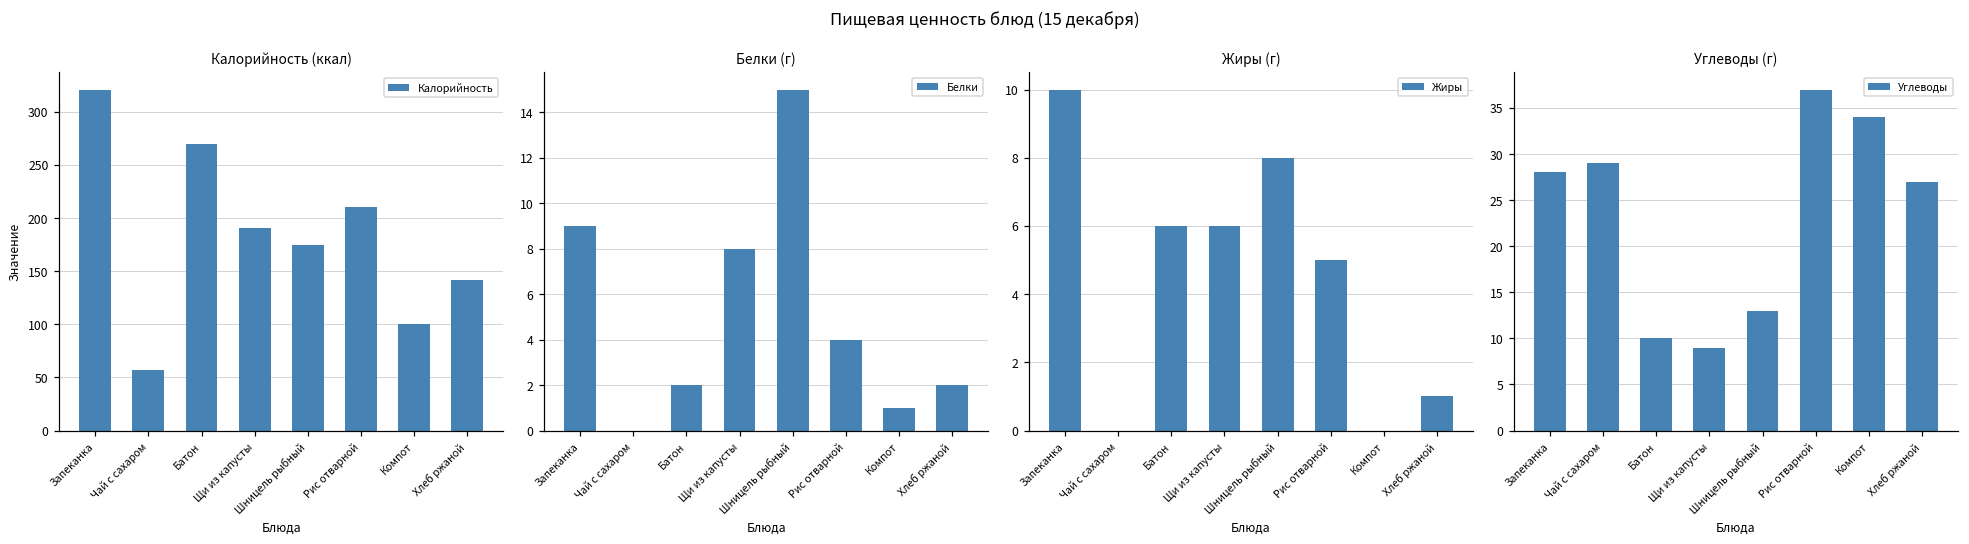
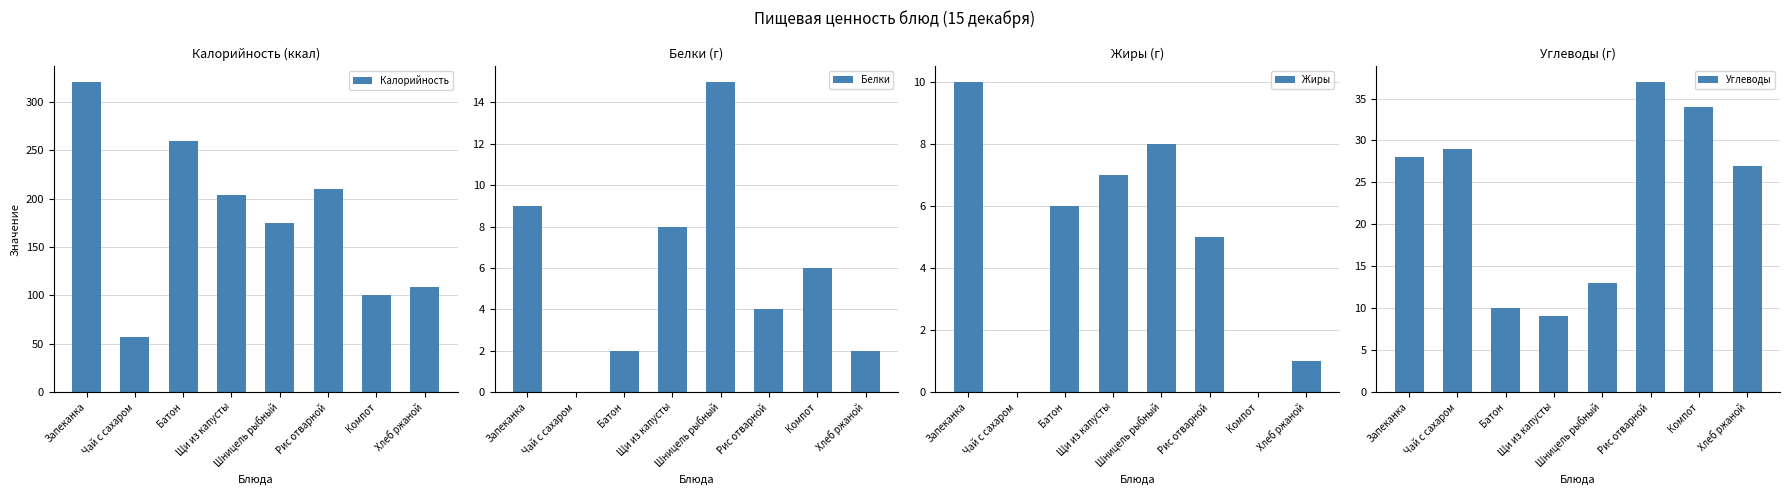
  {
    "Калорийность (ккал)": {
      "Запеканка": 320,
      "Чай с сахаром": 60,
-     "Батон": 270,
-     "Щи из капусты": 190,
+     "Батон": 260,
+     "Щи из капусты": 200,
      "Шницель рыбный": 180,
      "Рис отварной": 210,
      "Компот": 100,
-     "Хлеб ржаной": 140
+     "Хлеб ржаной": 110
    },
    "Белки (г)": {
      "Запеканка": 9,
      "Чай с сахаром": 0,
      "Батон": 2,
      "Щи из капусты": 8,
      "Шницель рыбный": 15,
      "Рис отварной": 4,
-     "Компот": 1,
+     "Компот": 6,
      "Хлеб ржаной": 2
    },
    "Жиры (г)": {
      "Запеканка": 10,
      "Чай с сахаром": 0,
      "Батон": 6,
-     "Щи из капусты": 6,
+     "Щи из капусты": 7,
      "Шницель рыбный": 8,
      "Рис отварной": 5,
      "Компот": 0,
      "Хлеб ржаной": 1
    },
    "Углеводы (г)": {
      "Запеканка": 28,
      "Чай с сахаром": 29,
      "Батон": 10,
      "Щи из капусты": 9,
      "Шницель рыбный": 13,
      "Рис отварной": 37,
      "Компот": 34,
      "Хлеб ржаной": 27
    }
  }
